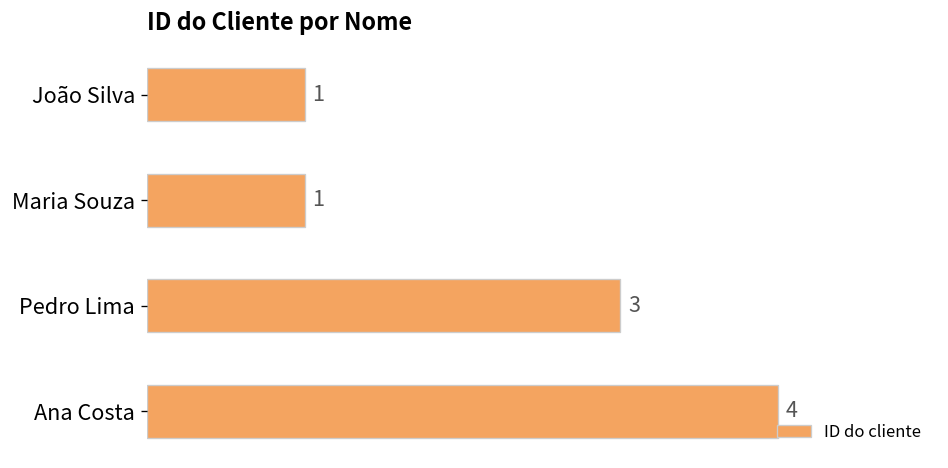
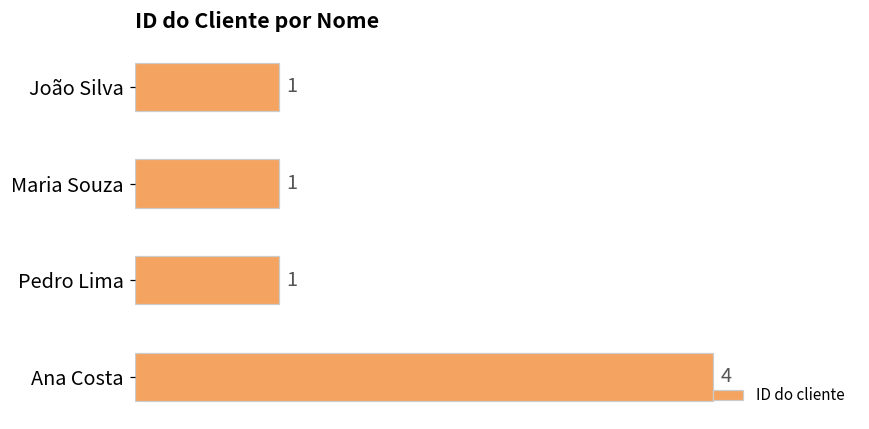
  {
    "João Silva": 1,
    "Maria Souza": 1,
-   "Pedro Lima": 3,
+   "Pedro Lima": 1,
    "Ana Costa": 4
  }
